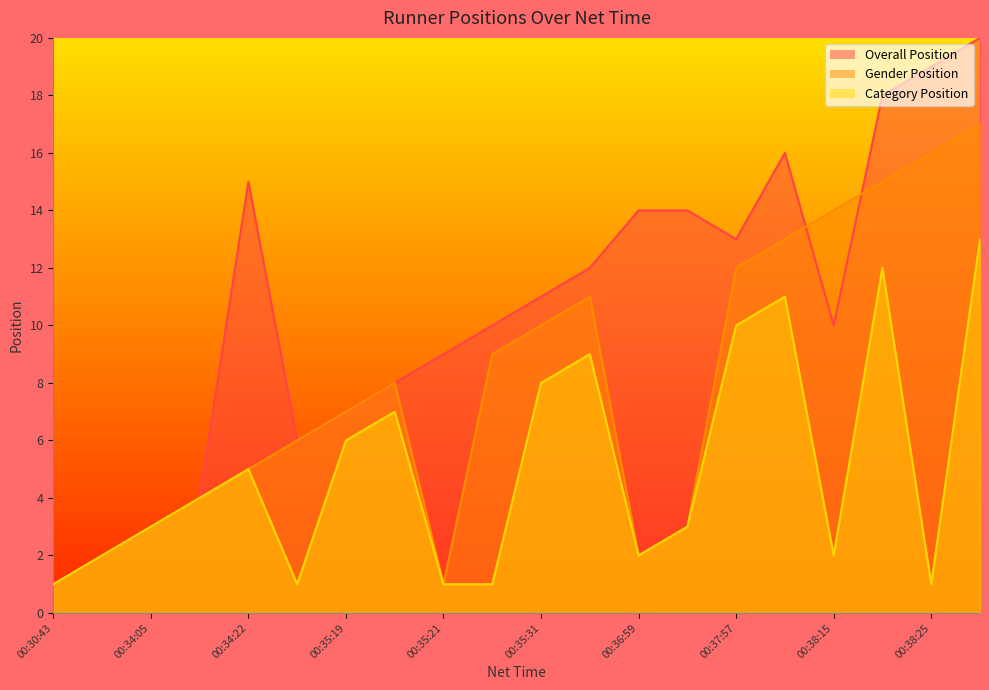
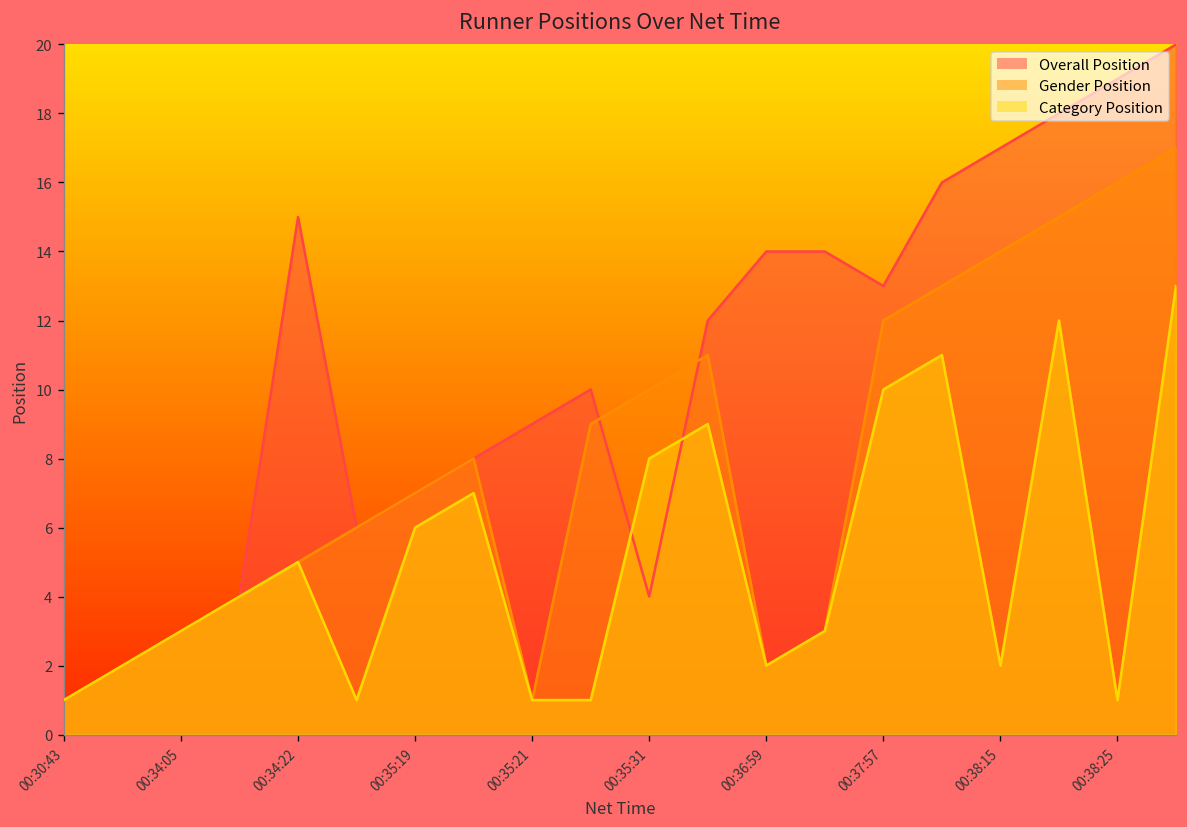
  {
    "Overall Position": {
      "00:34:22": 15,
-     "00:35:31": 11,
+     "00:35:31": 4,
      "00:36:59": 14,
      "00:37:57": 13,
-     "00:38:15": 10
+     "00:38:15": 17
    }
  }
